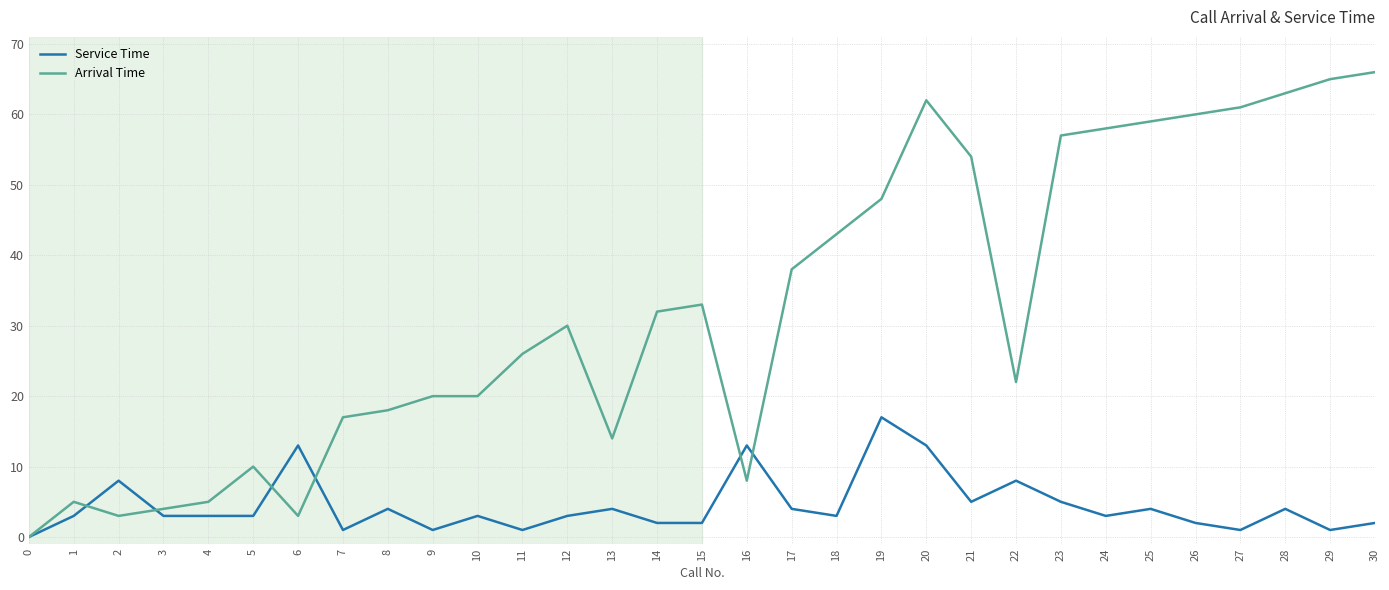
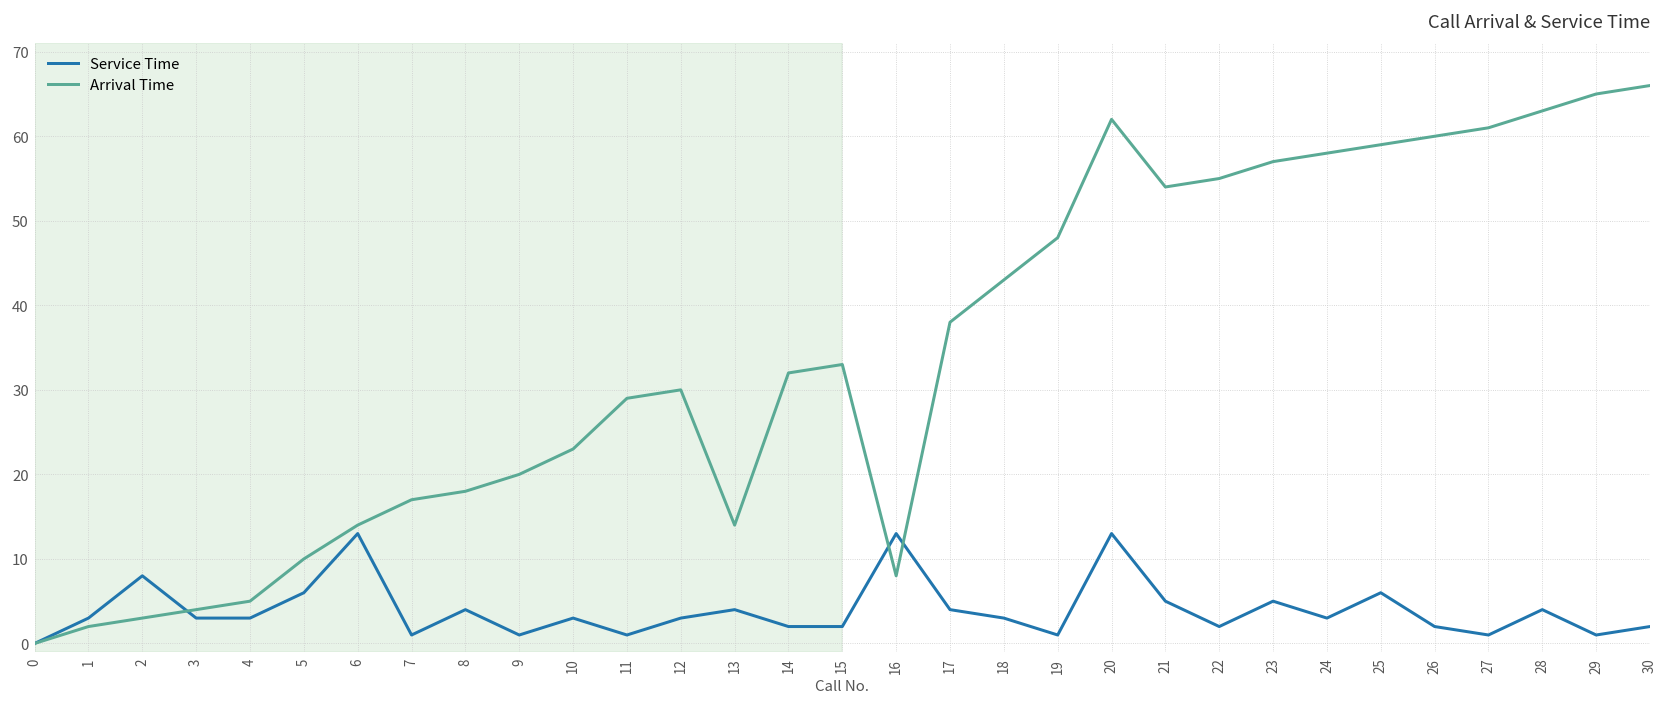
  {
    "Service Time": {
      "1": 3,
      "2": 8,
      "3": 3,
      "4": 3,
-     "5": 3,
+     "5": 6,
      "6": 13,
      "7": 1,
      "8": 4,
      "9": 1,
      "10": 3,
      "11": 1,
      "12": 3,
      "13": 4,
      "14": 2,
      "15": 2,
      "16": 13,
      "17": 4,
      "18": 3,
-     "19": 17,
+     "19": 1,
      "20": 13,
      "21": 5,
-     "22": 8,
+     "22": 2,
      "23": 5,
      "24": 3,
-     "25": 4,
+     "25": 6,
      "26": 2,
      "27": 1,
      "28": 4,
      "29": 1,
      "30": 2
    },
    "Arrival Time": {
-     "1": 5,
+     "1": 2,
      "2": 3,
      "3": 4,
      "4": 5,
      "5": 10,
-     "6": 3,
+     "6": 14,
      "7": 17,
      "8": 18,
      "9": 20,
-     "10": 20,
-     "11": 26,
+     "10": 23,
+     "11": 29,
      "12": 30,
      "13": 14,
      "14": 32,
      "15": 33,
      "16": 8,
      "17": 38,
      "18": 43,
      "19": 48,
      "20": 62,
      "21": 54,
-     "22": 22,
+     "22": 55,
      "23": 57,
      "24": 58,
      "25": 59,
      "26": 60,
      "27": 61,
      "28": 63,
      "29": 65,
      "30": 66
    }
  }
